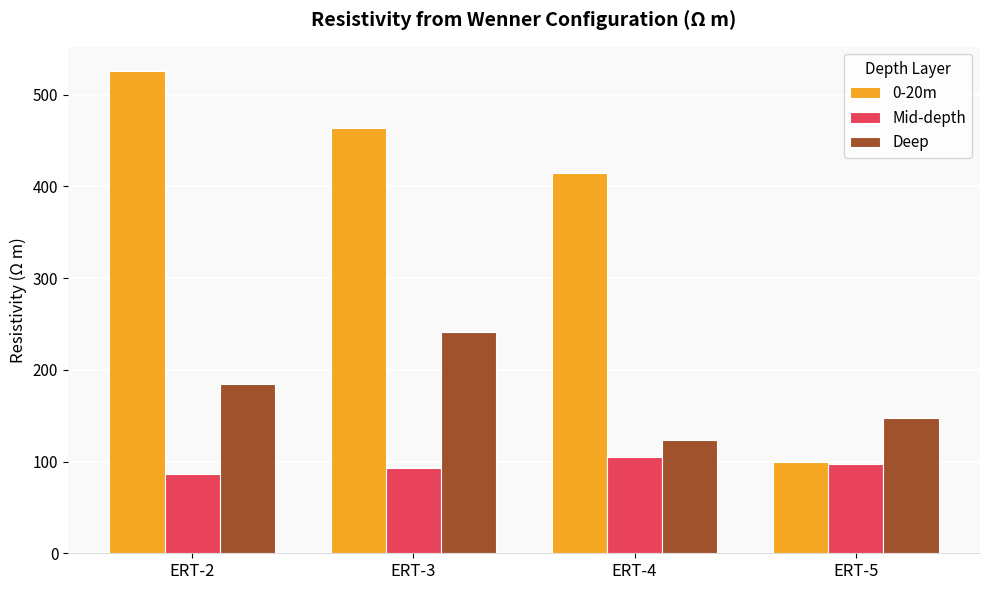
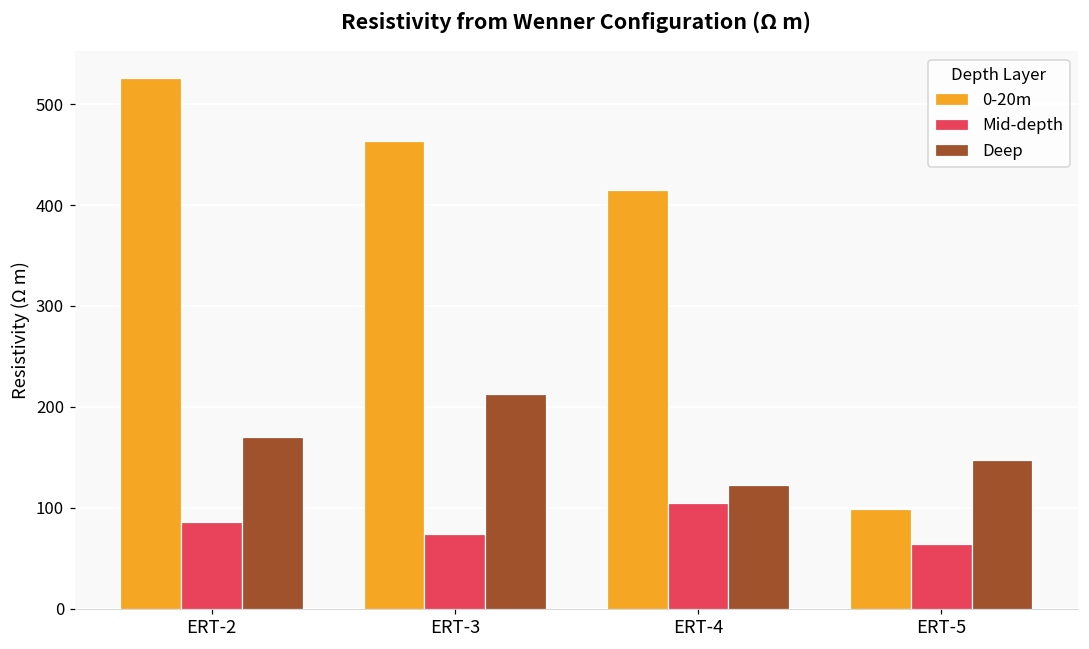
  {
    "0-20m": {
      "ERT-2": 530,
      "ERT-3": 460,
      "ERT-4": 420,
      "ERT-5": 100
    },
    "Mid-depth": {
      "ERT-2": 90,
-     "ERT-3": 90,
+     "ERT-3": 70,
      "ERT-4": 110,
-     "ERT-5": 100
+     "ERT-5": 60
    },
    "Deep": {
-     "ERT-2": 190,
-     "ERT-3": 240,
+     "ERT-2": 170,
+     "ERT-3": 210,
      "ERT-4": 120,
      "ERT-5": 150
    }
  }
